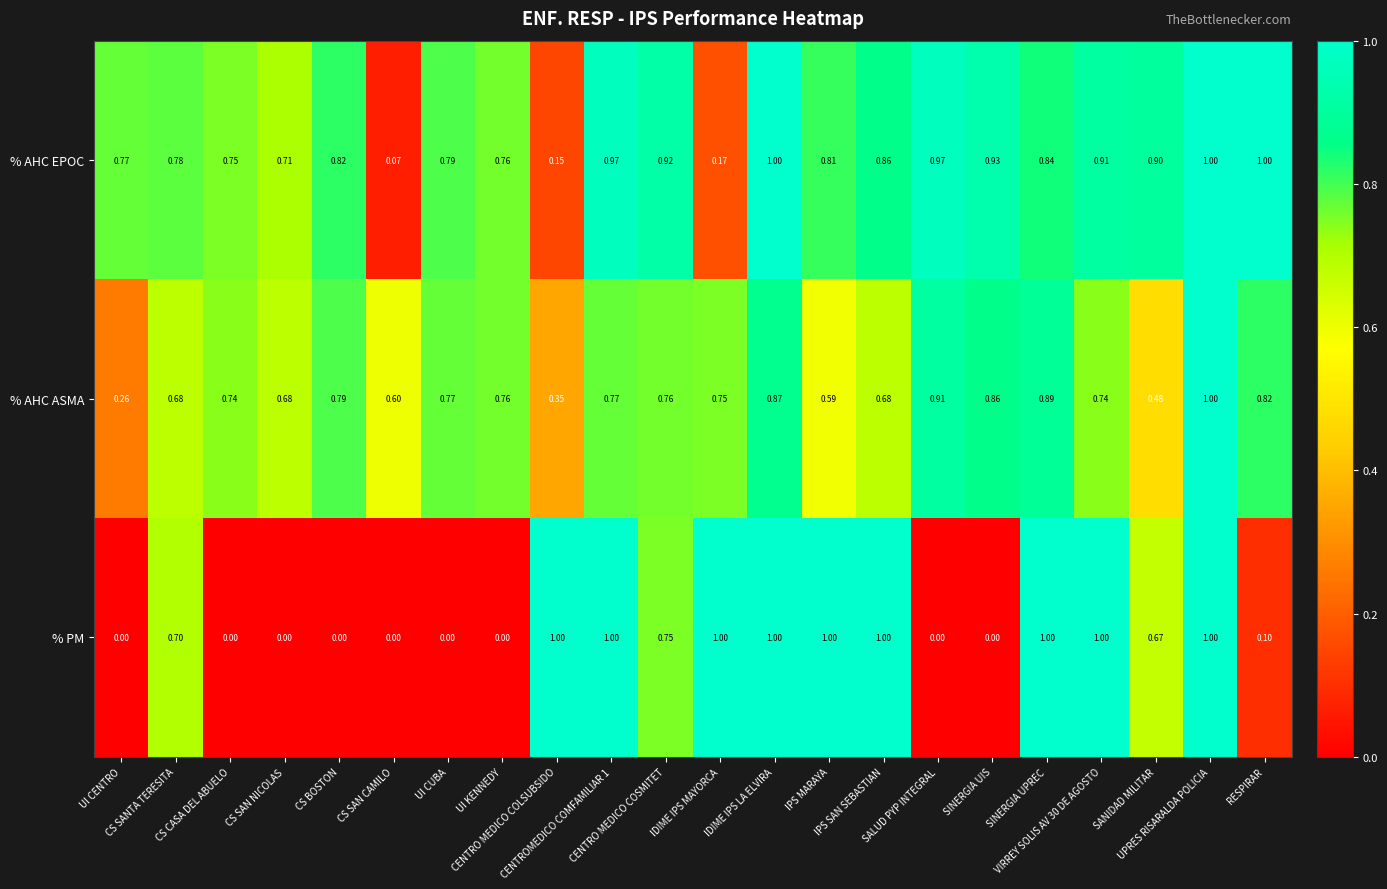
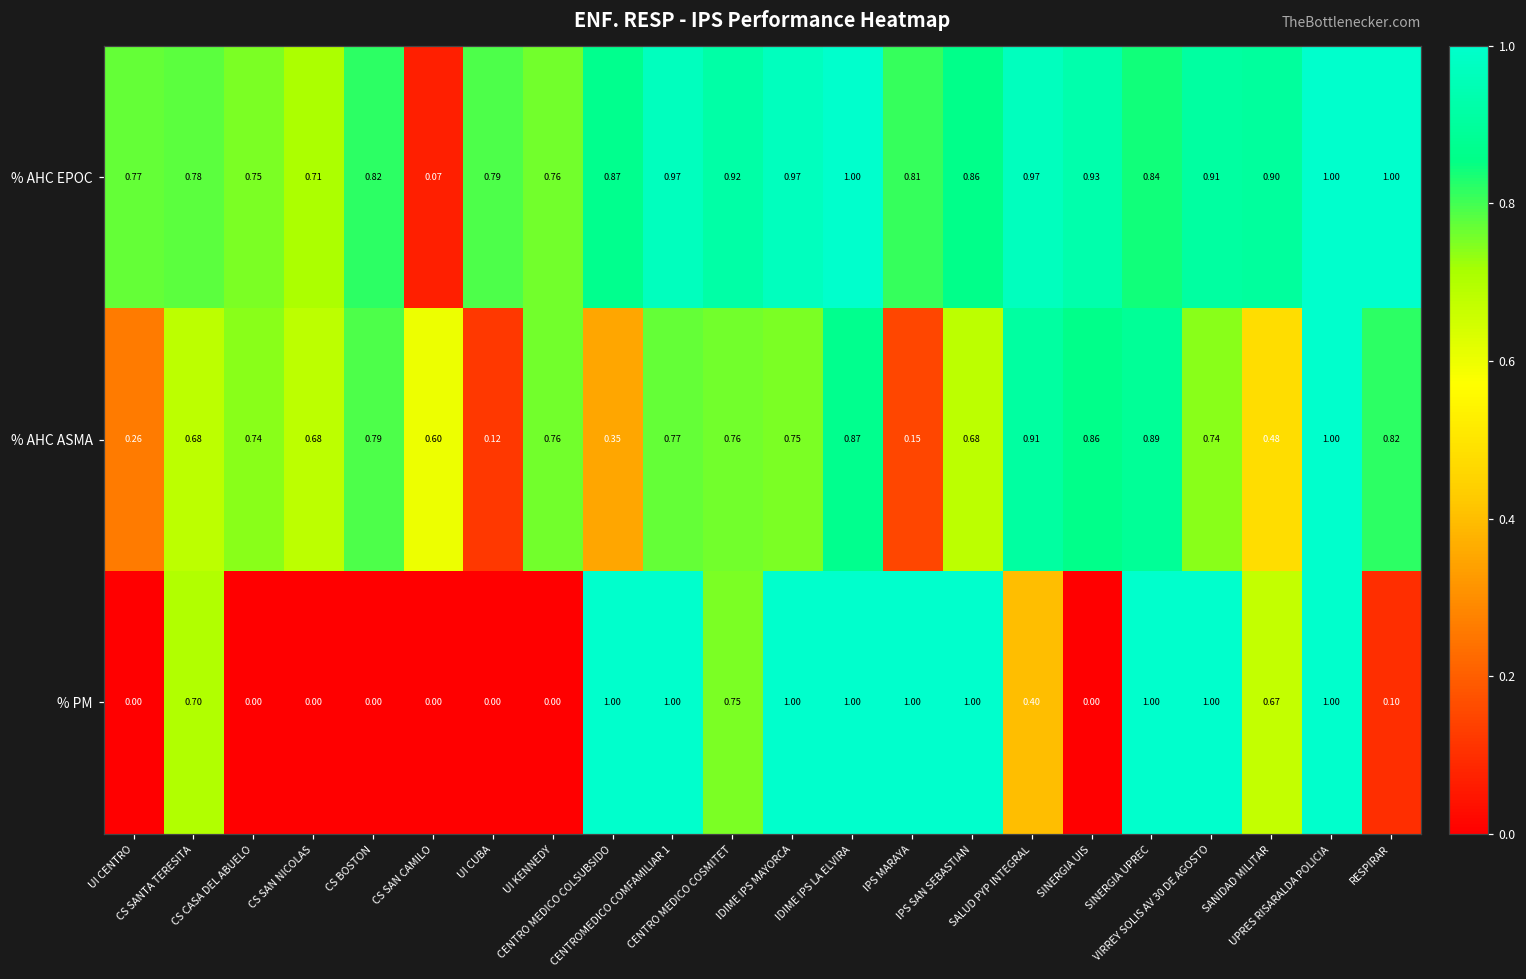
  {
    "% AHC EPOC": {
      "UI CENTRO": 0.77,
      "CS SANTA TERESITA": 0.78,
      "CS CASA DEL ABUELO": 0.75,
      "CS SAN NICOLAS": 0.71,
      "CS BOSTON": 0.82,
      "CS SAN CAMILO": 0.07,
      "UI CUBA": 0.79,
      "UI KENNEDY": 0.76,
-     "CENTRO MEDICO COLSUBSIDO": 0.15,
+     "CENTRO MEDICO COLSUBSIDO": 0.87,
      "CENTROMEDICO COMFAMILIAR 1": 0.97,
      "CENTRO MEDICO COSMITET": 0.92,
-     "IDIME IPS MAYORCA": 0.17,
+     "IDIME IPS MAYORCA": 0.97,
      "IDIME IPS LA ELVIRA": 1.00,
      "IPS MARAYA": 0.81,
      "IPS SAN SEBASTIAN": 0.86,
      "SALUD PYP INTEGRAL": 0.97,
      "SINERGIA UIS": 0.93,
      "SINERGIA UPREC": 0.84,
      "VIRREY SOLIS AV 30 DE AGOSTO": 0.91,
      "SANIDAD MILITAR": 0.90,
      "UPRES RISARALDA POLICIA": 1.00,
      "RESPIRAR": 1.00
    },
    "% AHC ASMA": {
      "UI CENTRO": 0.26,
      "CS SANTA TERESITA": 0.68,
      "CS CASA DEL ABUELO": 0.74,
      "CS SAN NICOLAS": 0.68,
      "CS BOSTON": 0.79,
      "CS SAN CAMILO": 0.60,
-     "UI CUBA": 0.77,
+     "UI CUBA": 0.12,
      "UI KENNEDY": 0.76,
      "CENTRO MEDICO COLSUBSIDO": 0.35,
      "CENTROMEDICO COMFAMILIAR 1": 0.77,
      "CENTRO MEDICO COSMITET": 0.76,
      "IDIME IPS MAYORCA": 0.75,
      "IDIME IPS LA ELVIRA": 0.87,
-     "IPS MARAYA": 0.59,
+     "IPS MARAYA": 0.15,
      "IPS SAN SEBASTIAN": 0.68,
      "SALUD PYP INTEGRAL": 0.91,
      "SINERGIA UIS": 0.86,
      "SINERGIA UPREC": 0.89,
      "VIRREY SOLIS AV 30 DE AGOSTO": 0.74,
      "SANIDAD MILITAR": 0.48,
      "UPRES RISARALDA POLICIA": 1.00,
      "RESPIRAR": 0.82
    },
    "% PM": {
      "UI CENTRO": 0.00,
      "CS SANTA TERESITA": 0.70,
      "CS CASA DEL ABUELO": 0.00,
      "CS SAN NICOLAS": 0.00,
      "CS BOSTON": 0.00,
      "CS SAN CAMILO": 0.00,
      "UI CUBA": 0.00,
      "UI KENNEDY": 0.00,
      "CENTRO MEDICO COLSUBSIDO": 1.00,
      "CENTROMEDICO COMFAMILIAR 1": 1.00,
      "CENTRO MEDICO COSMITET": 0.75,
      "IDIME IPS MAYORCA": 1.00,
      "IDIME IPS LA ELVIRA": 1.00,
      "IPS MARAYA": 1.00,
      "IPS SAN SEBASTIAN": 1.00,
-     "SALUD PYP INTEGRAL": 0.00,
+     "SALUD PYP INTEGRAL": 0.40,
      "SINERGIA UIS": 0.00,
      "SINERGIA UPREC": 1.00,
      "VIRREY SOLIS AV 30 DE AGOSTO": 1.00,
      "SANIDAD MILITAR": 0.67,
      "UPRES RISARALDA POLICIA": 1.00,
      "RESPIRAR": 0.10
    }
  }
